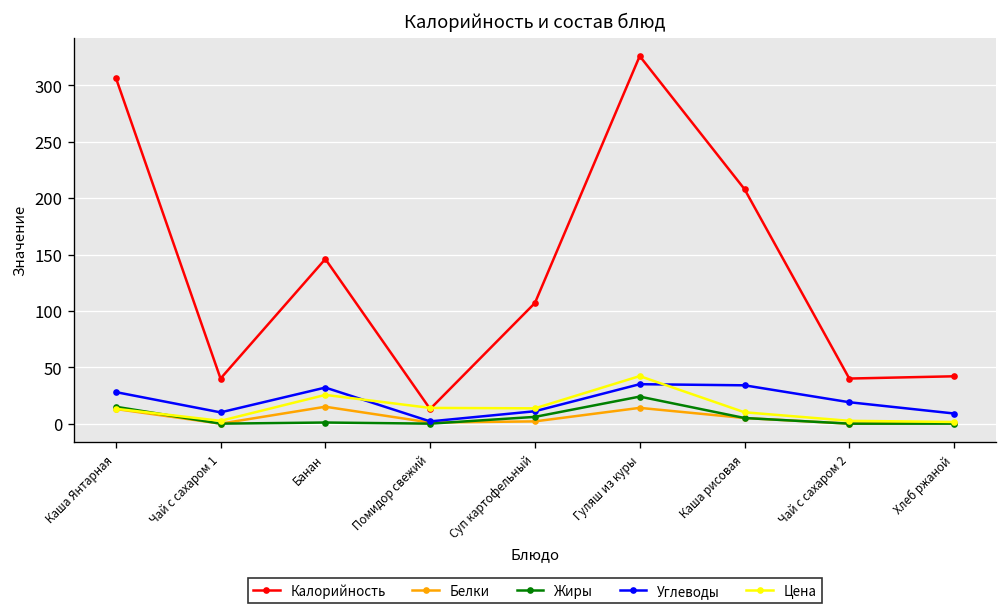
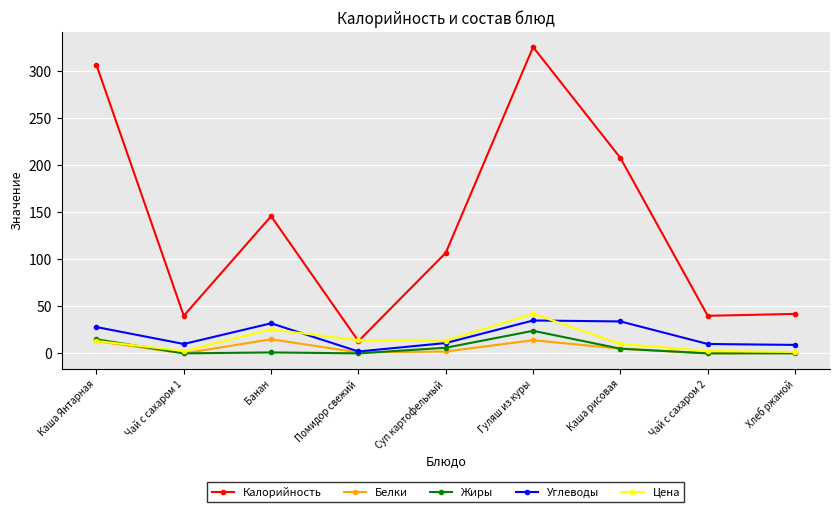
  {
    "Калорийность": {
      "Каша Янтарная": 310,
      "Чай с сахаром 1": 40,
      "Банан": 150,
      "Суп картофельный": 110,
      "Гуляш из куры": 330,
      "Каша рисовая": 210,
      "Чай с сахаром 2": 40,
      "Хлеб ржаной": 40
    },
    "Белки": {
      "Банан": 20,
      "Суп картофельный": 0,
      "Гуляш из куры": 10
    },
    "Жиры": {
      "Банан": 0,
      "Суп картофельный": 10,
      "Гуляш из куры": 20
    },
    "Углеводы": {
      "Каша Янтарная": 30,
      "Чай с сахаром 1": 10,
      "Банан": 30,
      "Гуляш из куры": 40,
      "Каша рисовая": 30,
-     "Чай с сахаром 2": 20,
+     "Чай с сахаром 2": 10,
      "Хлеб ржаной": 10
    },
    "Цена": {
      "Банан": 30,
      "Гуляш из куры": 40,
      "Каша рисовая": 10
    }
  }
